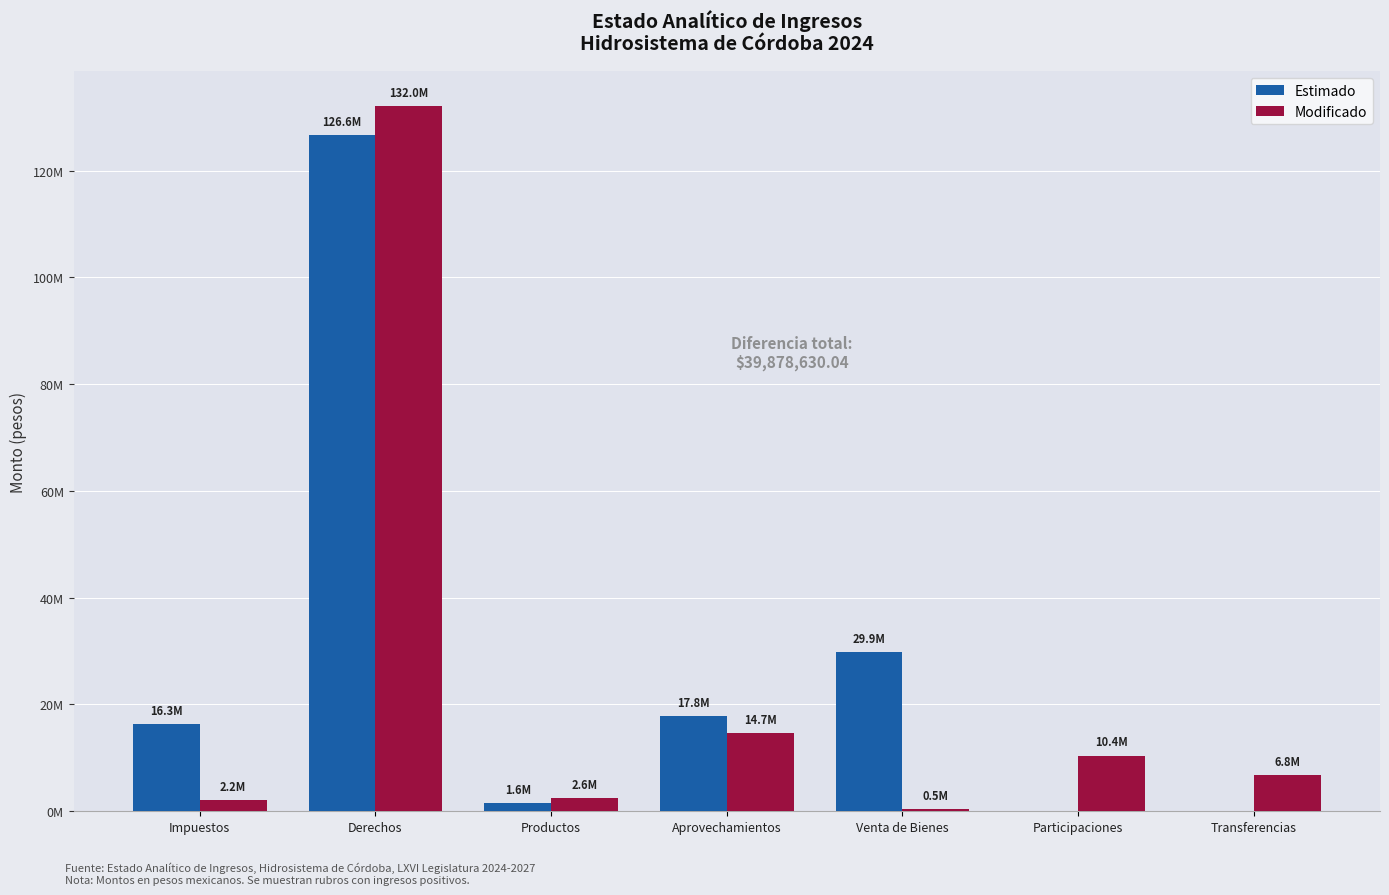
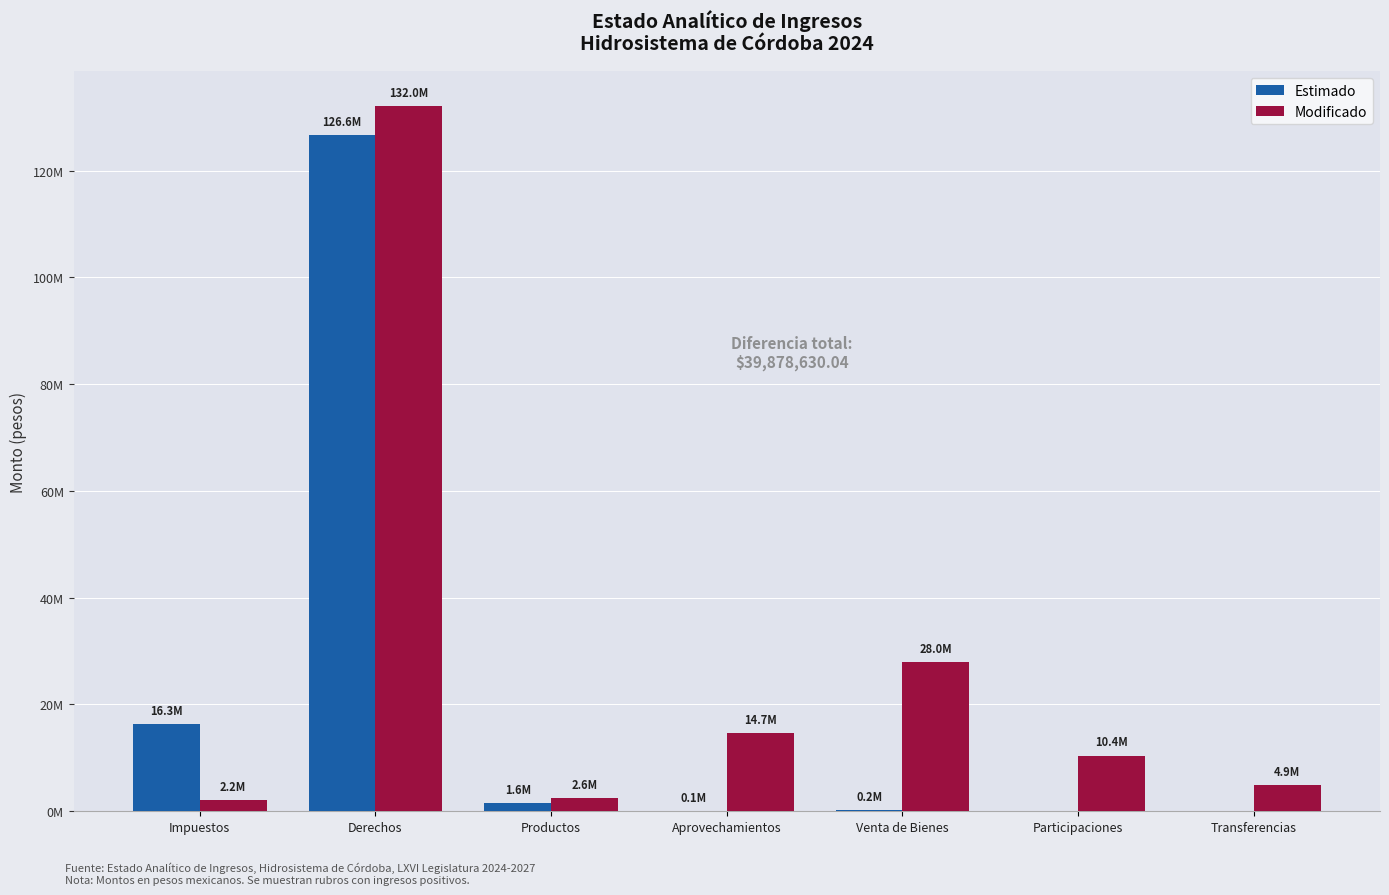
  {
    "Estimado": {
      "Impuestos": "16.3M",
      "Derechos": "126.6M",
      "Productos": "1.6M",
-     "Aprovechamientos": "17.8M",
-     "Venta de Bienes": "29.9M"
+     "Aprovechamientos": "0.1M",
+     "Venta de Bienes": "0.2M"
    },
    "Modificado": {
      "Impuestos": "2.2M",
      "Derechos": "132.0M",
      "Productos": "2.6M",
      "Aprovechamientos": "14.7M",
-     "Venta de Bienes": "0.5M",
+     "Venta de Bienes": "28.0M",
      "Participaciones": "10.4M",
-     "Transferencias": "6.8M"
+     "Transferencias": "4.9M"
    }
  }
